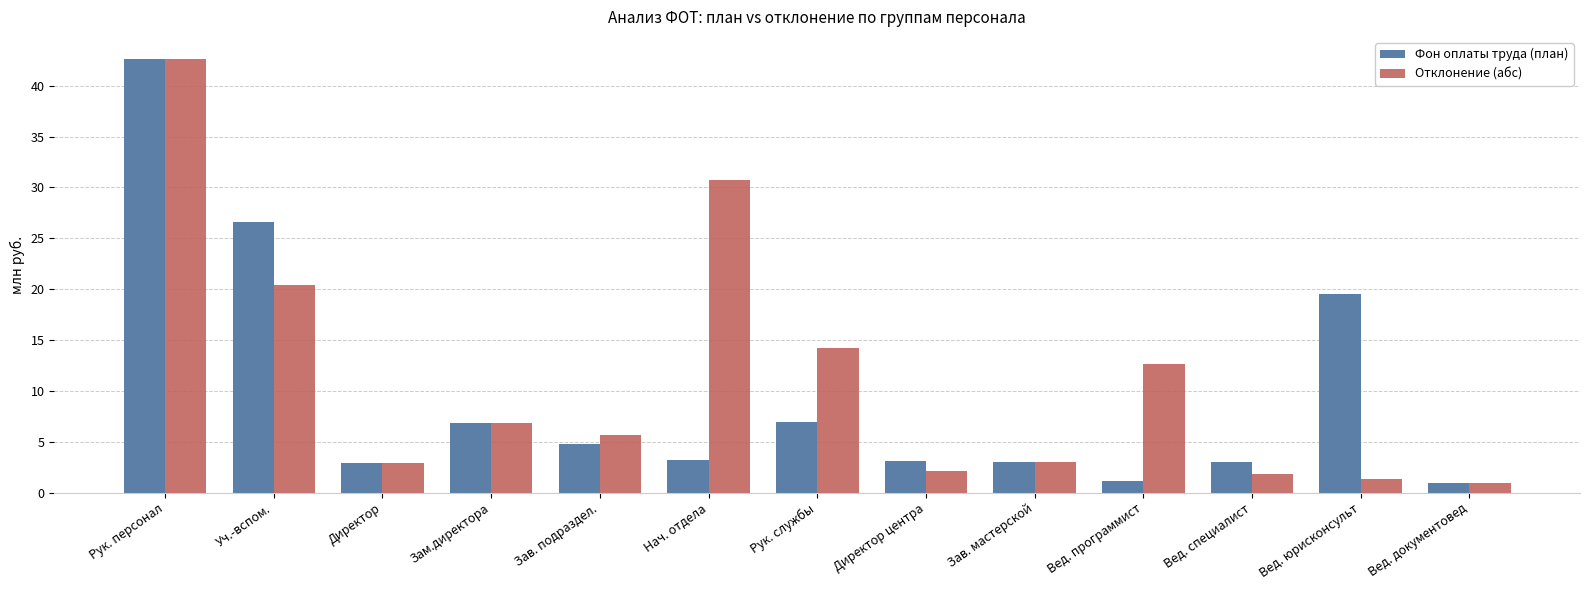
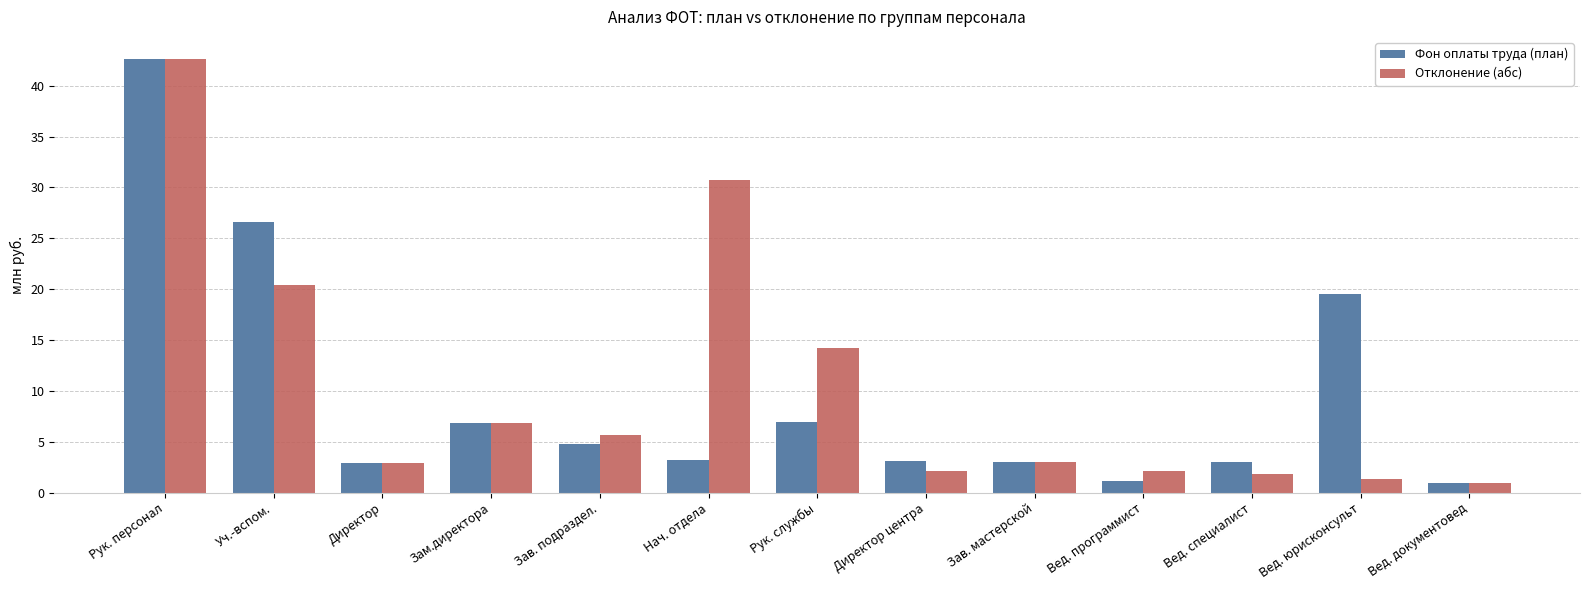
  {
    "Фон оплаты труда (план)": {
      "Рук. персонал": 42.7,
      "Уч.-вспом.": 26.6,
      "Директор": 2.9,
      "Зам.директора": 6.8,
      "Зав. подраздел.": 4.7,
      "Нач. отдела": 3.2,
      "Рук. службы": 6.9,
      "Директор центра": 3.1,
      "Зав. мастерской": 3.0,
      "Вед. программист": 1.1,
      "Вед. специалист": 3.0,
      "Вед. юрисконсульт": 19.5,
      "Вед. документовед": 1.0
    },
    "Отклонение (абс)": {
      "Рук. персонал": 42.7,
      "Уч.-вспом.": 20.4,
      "Директор": 2.9,
      "Зам.директора": 6.8,
      "Зав. подраздел.": 5.7,
      "Нач. отдела": 30.7,
      "Рук. службы": 14.2,
      "Директор центра": 2.2,
      "Зав. мастерской": 3.0,
-     "Вед. программист": 12.6,
+     "Вед. программист": 2.1,
      "Вед. специалист": 1.8,
      "Вед. юрисконсульт": 1.3,
      "Вед. документовед": 1.0
    }
  }
